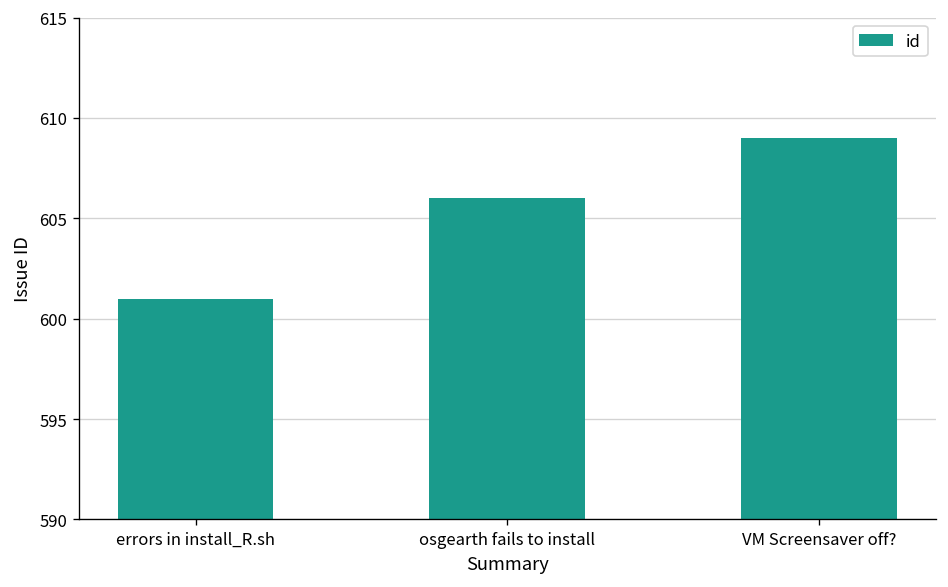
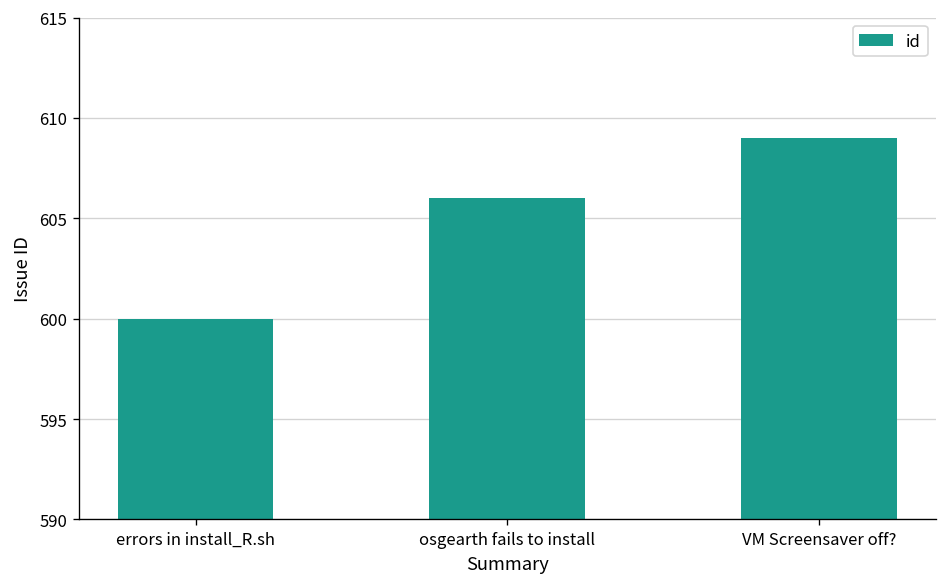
  {
-   "errors in install_R.sh": 601,
+   "errors in install_R.sh": 600,
    "osgearth fails to install": 606,
    "VM Screensaver off?": 609
  }
